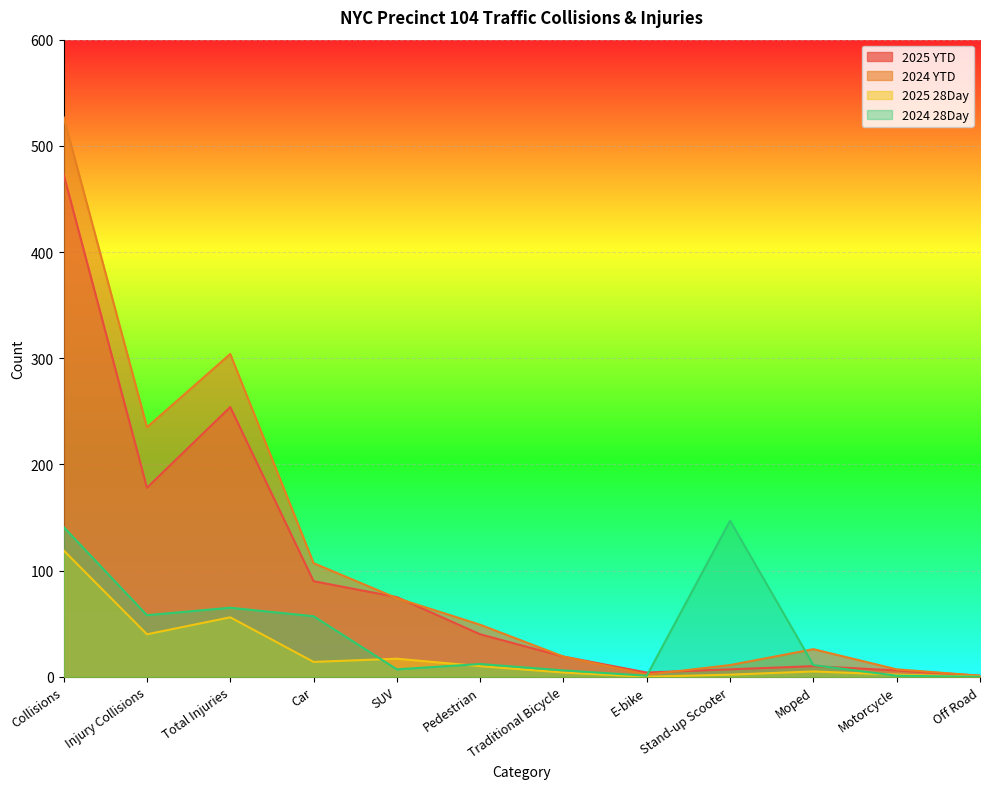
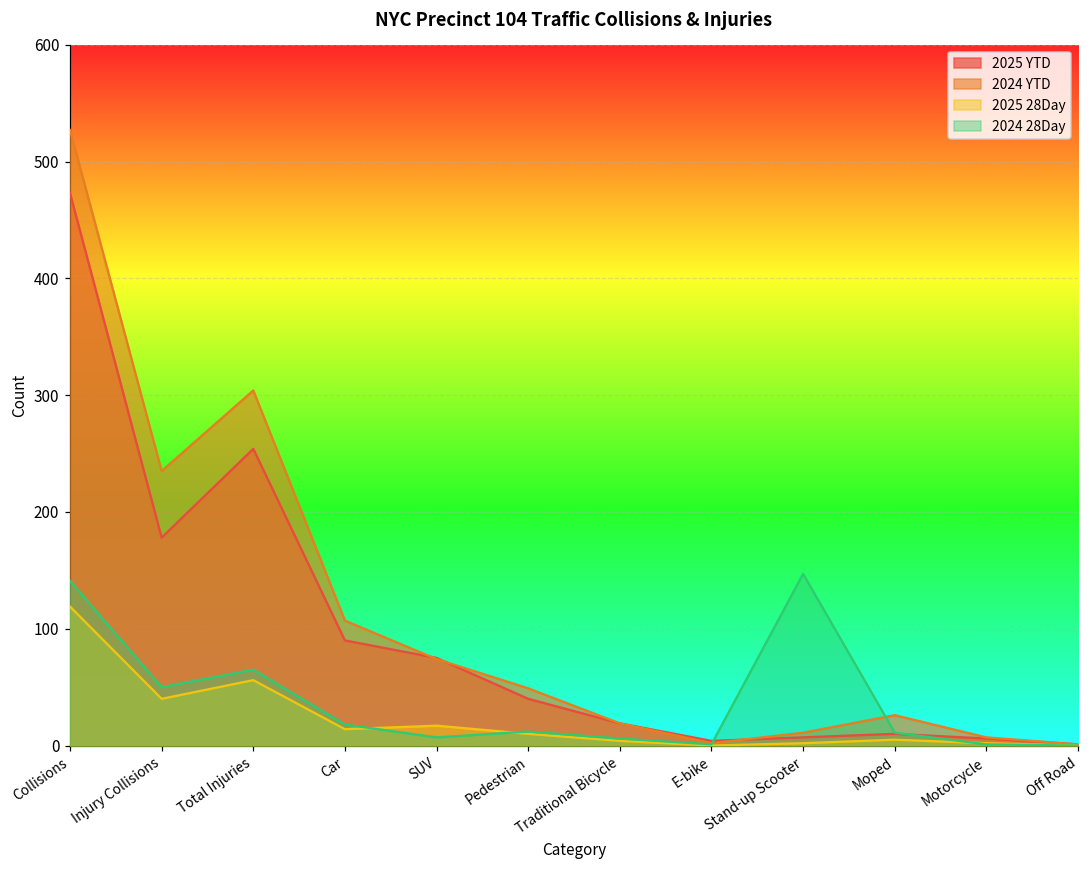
  {
    "2024 28Day": {
      "Collisions": 141,
-     "Injury Collisions": 58,
+     "Injury Collisions": 50,
      "Total Injuries": 65,
-     "Car": 57,
+     "Car": 18,
      "SUV": 7,
      "Stand-up Scooter": 147
    }
  }
